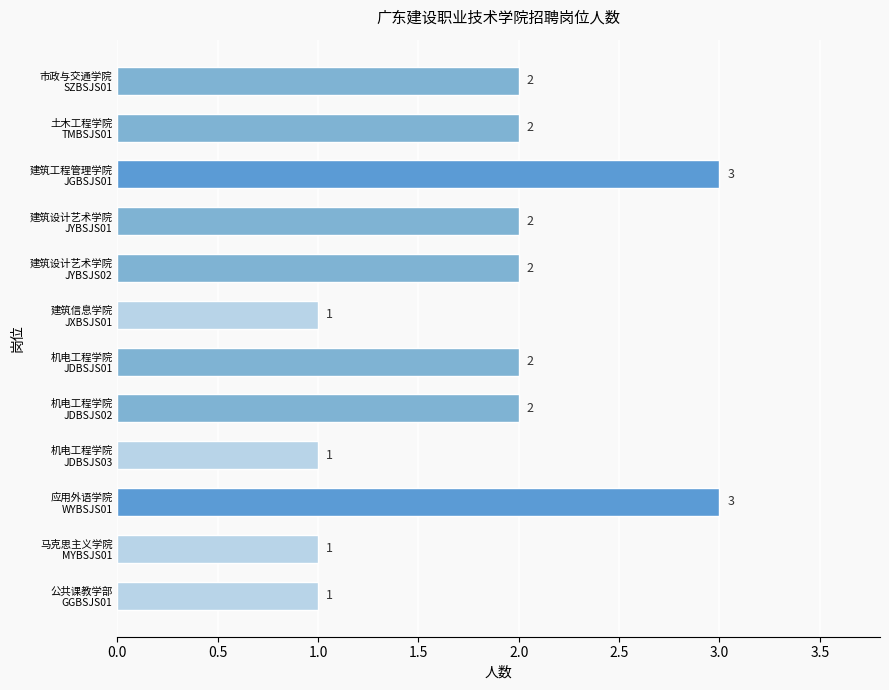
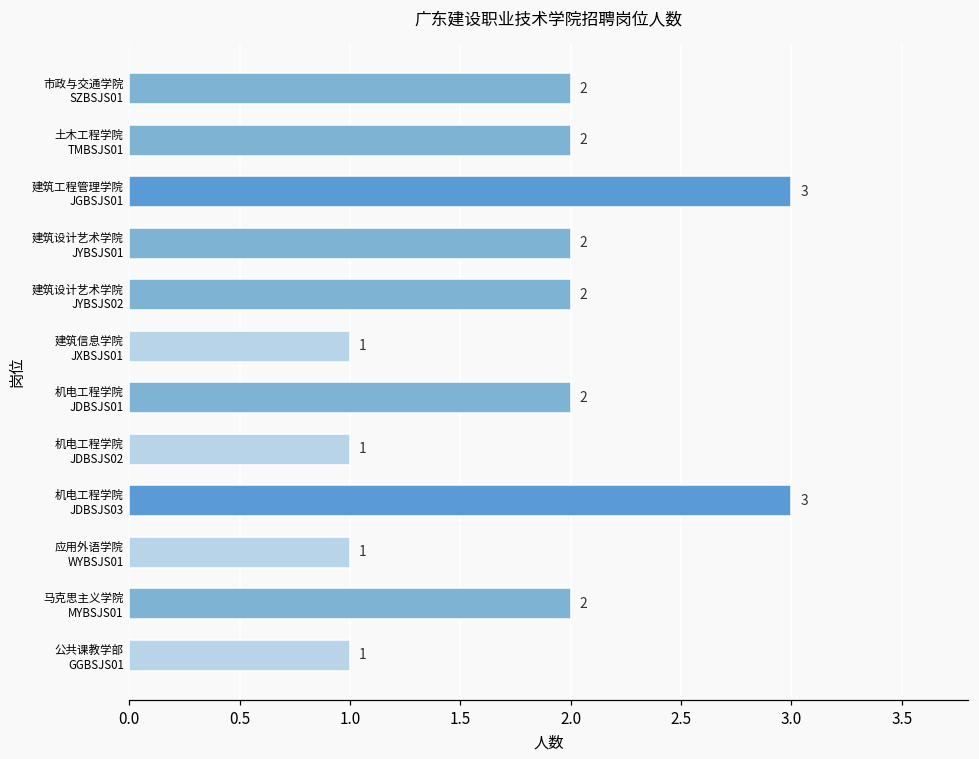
  {
    "市政与交通学院 SZBSJS01": 2,
    "土木工程学院 TMBSJS01": 2,
    "建筑工程管理学院 JGBSJS01": 3,
    "建筑设计艺术学院 JYBSJS01": 2,
    "建筑设计艺术学院 JYBSJS02": 2,
    "建筑信息学院 JXBSJS01": 1,
    "机电工程学院 JDBSJS01": 2,
-   "机电工程学院 JDBSJS02": 2,
-   "机电工程学院 JDBSJS03": 1,
-   "应用外语学院 WYBSJS01": 3,
-   "马克思主义学院 MYBSJS01": 1,
+   "机电工程学院 JDBSJS02": 1,
+   "机电工程学院 JDBSJS03": 3,
+   "应用外语学院 WYBSJS01": 1,
+   "马克思主义学院 MYBSJS01": 2,
    "公共课教学部 GGBSJS01": 1
  }
